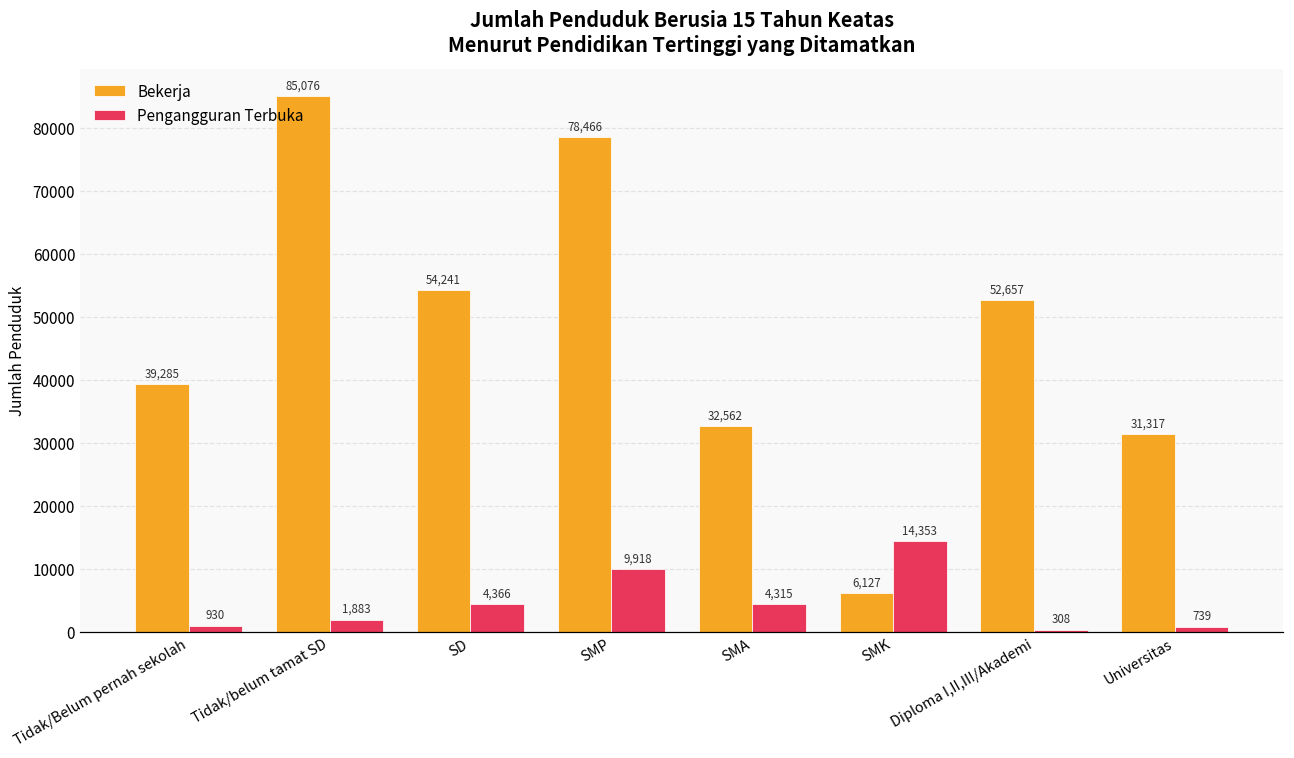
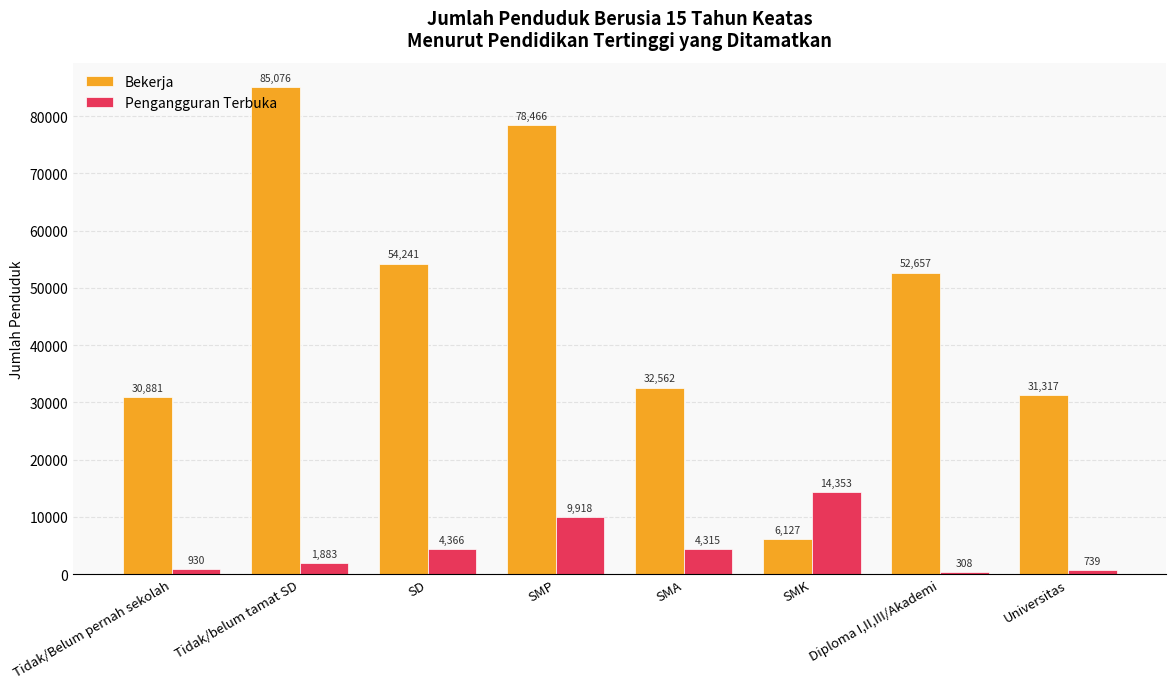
  {
    "Bekerja": {
-     "Tidak/Belum pernah sekolah": "39,285",
+     "Tidak/Belum pernah sekolah": "30,881",
      "Tidak/belum tamat SD": "85,076",
      "SD": "54,241",
      "SMP": "78,466",
      "SMA": "32,562",
      "SMK": "6,127",
      "Diploma I,II,III/Akademi": "52,657",
      "Universitas": "31,317"
    },
    "Pengangguran Terbuka": {
      "Tidak/Belum pernah sekolah": "930",
      "Tidak/belum tamat SD": "1,883",
      "SD": "4,366",
      "SMP": "9,918",
      "SMA": "4,315",
      "SMK": "14,353",
      "Diploma I,II,III/Akademi": "308",
      "Universitas": "739"
    }
  }
